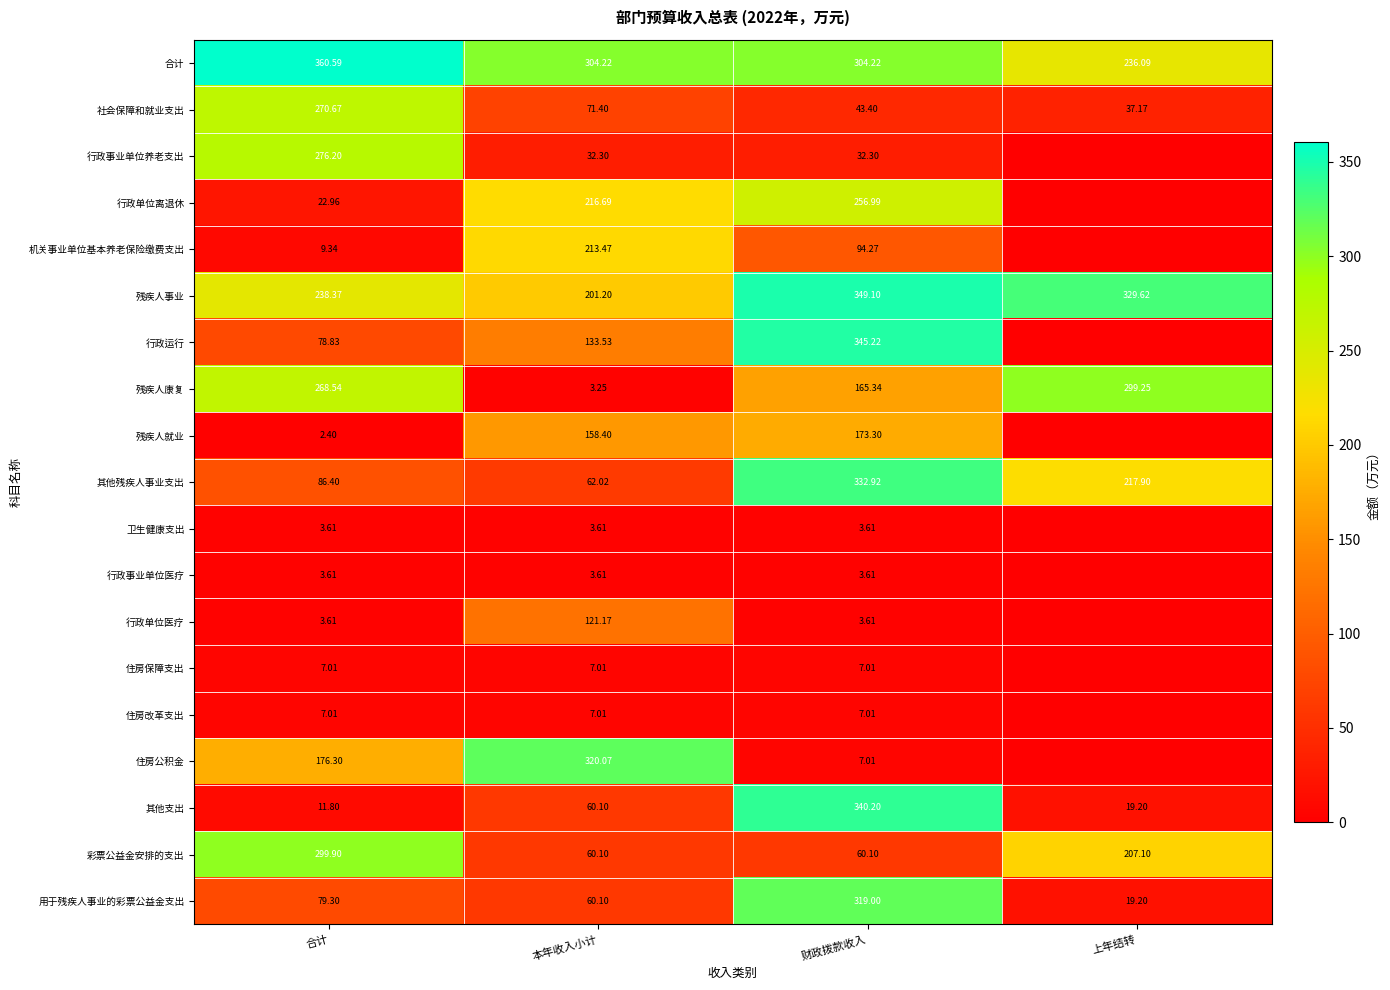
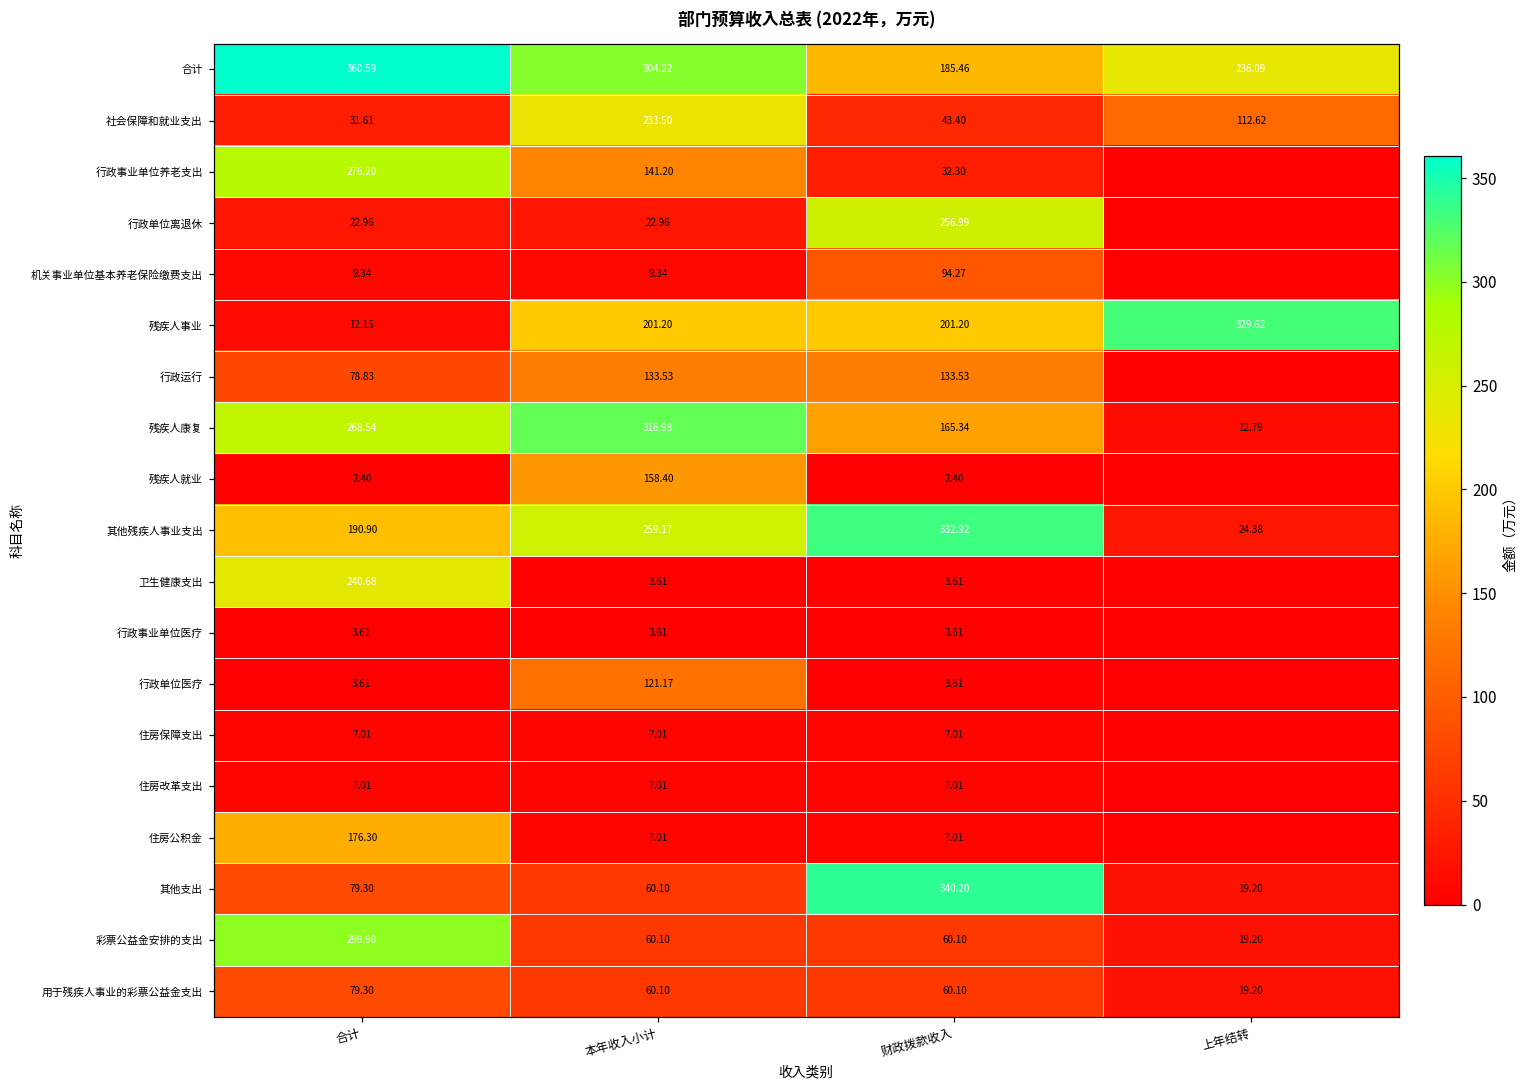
  {
    "合计": {
      "合计": 360.59,
      "本年收入小计": 304.22,
-     "财政拨款收入": 304.22,
+     "财政拨款收入": 185.46,
      "上年结转": 236.09
    },
    "社会保障和就业支出": {
-     "合计": 270.67,
-     "本年收入小计": 71.40,
+     "合计": 31.61,
+     "本年收入小计": 233.50,
      "财政拨款收入": 43.40,
-     "上年结转": 37.17
+     "上年结转": 112.62
    },
    "行政事业单位养老支出": {
      "合计": 276.20,
-     "本年收入小计": 32.30,
+     "本年收入小计": 141.20,
      "财政拨款收入": 32.30
    },
    "行政单位离退休": {
      "合计": 22.96,
-     "本年收入小计": 216.69,
+     "本年收入小计": 22.96,
      "财政拨款收入": 256.99
    },
    "机关事业单位基本养老保险缴费支出": {
      "合计": 9.34,
-     "本年收入小计": 213.47,
+     "本年收入小计": 9.34,
      "财政拨款收入": 94.27
    },
    "残疾人事业": {
-     "合计": 238.37,
+     "合计": 12.15,
      "本年收入小计": 201.20,
-     "财政拨款收入": 349.10,
+     "财政拨款收入": 201.20,
      "上年结转": 329.62
    },
    "行政运行": {
      "合计": 78.83,
      "本年收入小计": 133.53,
-     "财政拨款收入": 345.22
+     "财政拨款收入": 133.53
    },
    "残疾人康复": {
      "合计": 268.54,
-     "本年收入小计": 3.25,
+     "本年收入小计": 316.98,
      "财政拨款收入": 165.34,
-     "上年结转": 299.25
+     "上年结转": 12.79
    },
    "残疾人就业": {
      "合计": 2.40,
      "本年收入小计": 158.40,
-     "财政拨款收入": 173.30
+     "财政拨款收入": 2.40
    },
    "其他残疾人事业支出": {
-     "合计": 86.40,
-     "本年收入小计": 62.02,
+     "合计": 190.90,
+     "本年收入小计": 259.17,
      "财政拨款收入": 332.92,
-     "上年结转": 217.90
+     "上年结转": 24.38
    },
    "卫生健康支出": {
-     "合计": 3.61,
+     "合计": 240.68,
      "本年收入小计": 3.61,
      "财政拨款收入": 3.61
    },
    "行政事业单位医疗": {
      "合计": 3.61,
      "本年收入小计": 3.61,
      "财政拨款收入": 3.61
    },
    "行政单位医疗": {
      "合计": 3.61,
      "本年收入小计": 121.17,
      "财政拨款收入": 3.61
    },
    "住房保障支出": {
      "合计": 7.01,
      "本年收入小计": 7.01,
      "财政拨款收入": 7.01
    },
    "住房改革支出": {
      "合计": 7.01,
      "本年收入小计": 7.01,
      "财政拨款收入": 7.01
    },
    "住房公积金": {
      "合计": 176.30,
-     "本年收入小计": 320.07,
+     "本年收入小计": 7.01,
      "财政拨款收入": 7.01
    },
    "其他支出": {
-     "合计": 11.80,
+     "合计": 79.30,
      "本年收入小计": 60.10,
      "财政拨款收入": 340.20,
      "上年结转": 19.20
    },
    "彩票公益金安排的支出": {
      "合计": 299.90,
      "本年收入小计": 60.10,
      "财政拨款收入": 60.10,
-     "上年结转": 207.10
+     "上年结转": 19.20
    },
    "用于残疾人事业的彩票公益金支出": {
      "合计": 79.30,
      "本年收入小计": 60.10,
-     "财政拨款收入": 319.00,
+     "财政拨款收入": 60.10,
      "上年结转": 19.20
    }
  }
